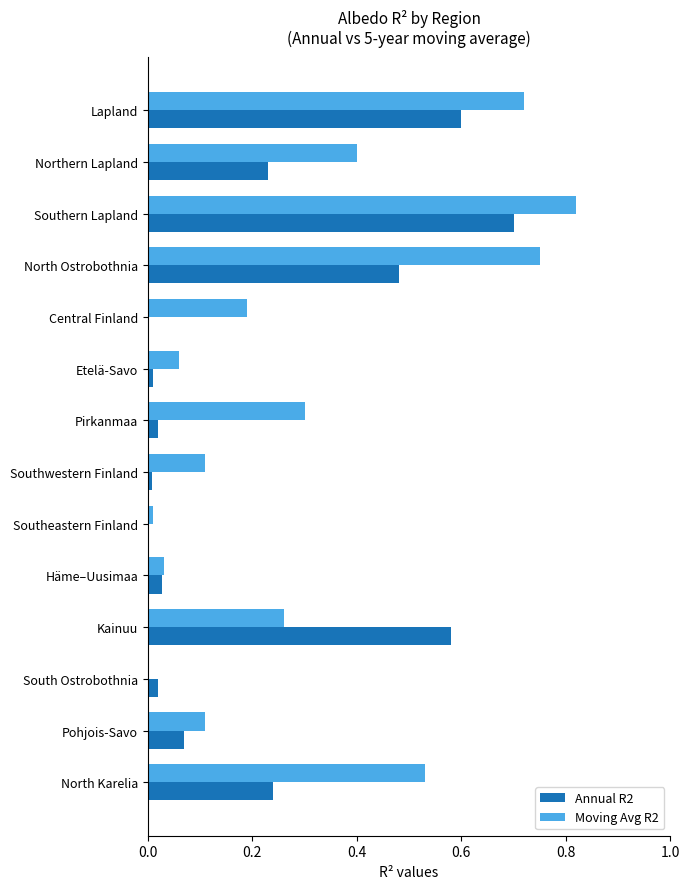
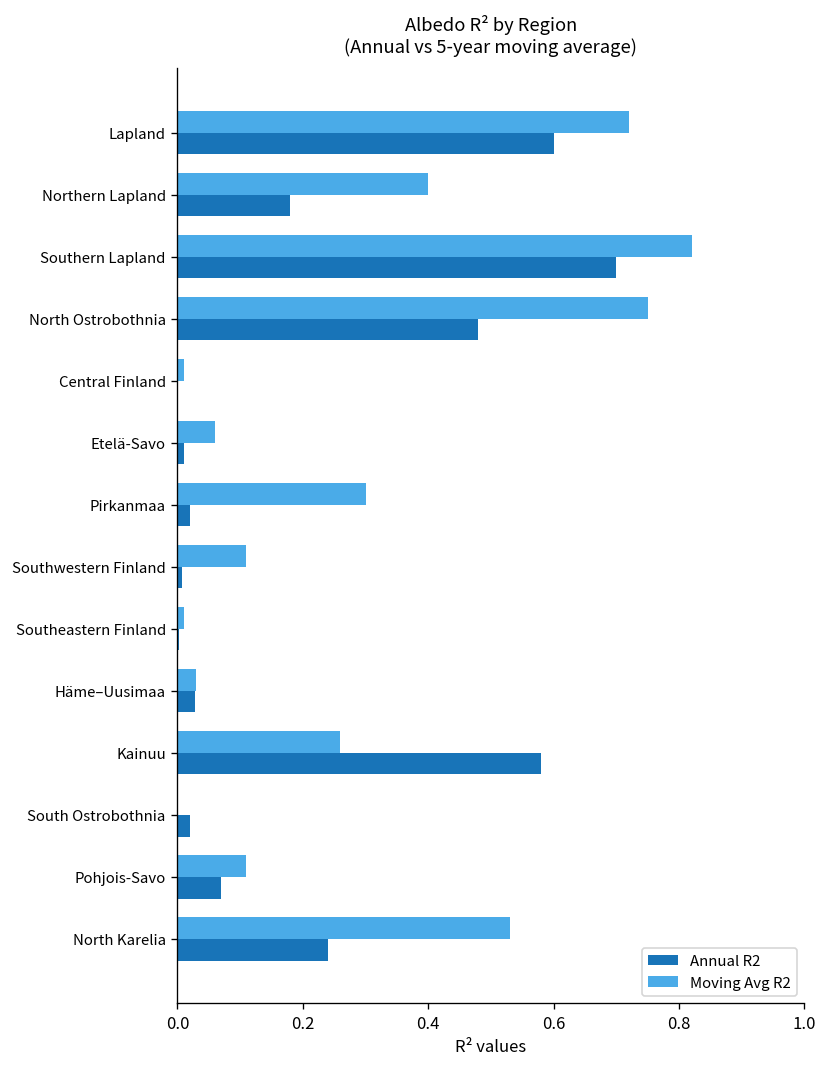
  {
    "Annual R2": {
      "Lapland": 0.60,
-     "Northern Lapland": 0.23,
+     "Northern Lapland": 0.18,
      "Southern Lapland": 0.70,
      "North Ostrobothnia": 0.48,
      "Etelä-Savo": 0.01,
      "Pirkanmaa": 0.02,
      "Southwestern Finland": 0.01,
      "Häme–Uusimaa": 0.03,
      "Kainuu": 0.58,
      "South Ostrobothnia": 0.02,
      "Pohjois-Savo": 0.07,
      "North Karelia": 0.24
    },
    "Moving Avg R2": {
      "Lapland": 0.72,
      "Northern Lapland": 0.40,
      "Southern Lapland": 0.82,
      "North Ostrobothnia": 0.75,
-     "Central Finland": 0.19,
+     "Central Finland": 0.01,
      "Etelä-Savo": 0.06,
      "Pirkanmaa": 0.30,
      "Southwestern Finland": 0.11,
      "Southeastern Finland": 0.01,
      "Häme–Uusimaa": 0.03,
      "Kainuu": 0.26,
      "Pohjois-Savo": 0.11,
      "North Karelia": 0.53
    }
  }
